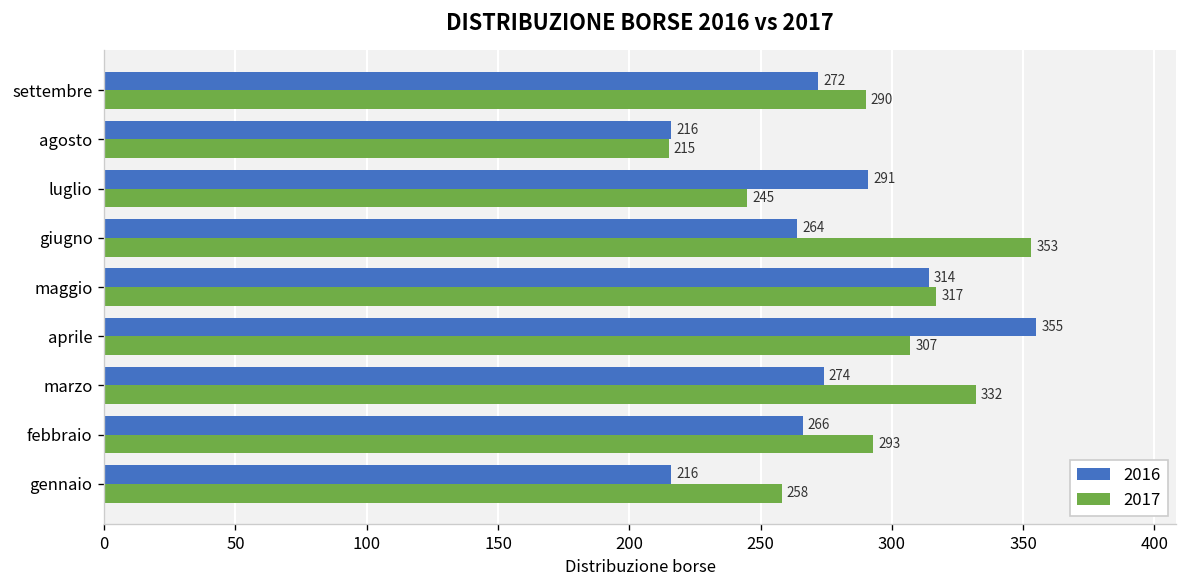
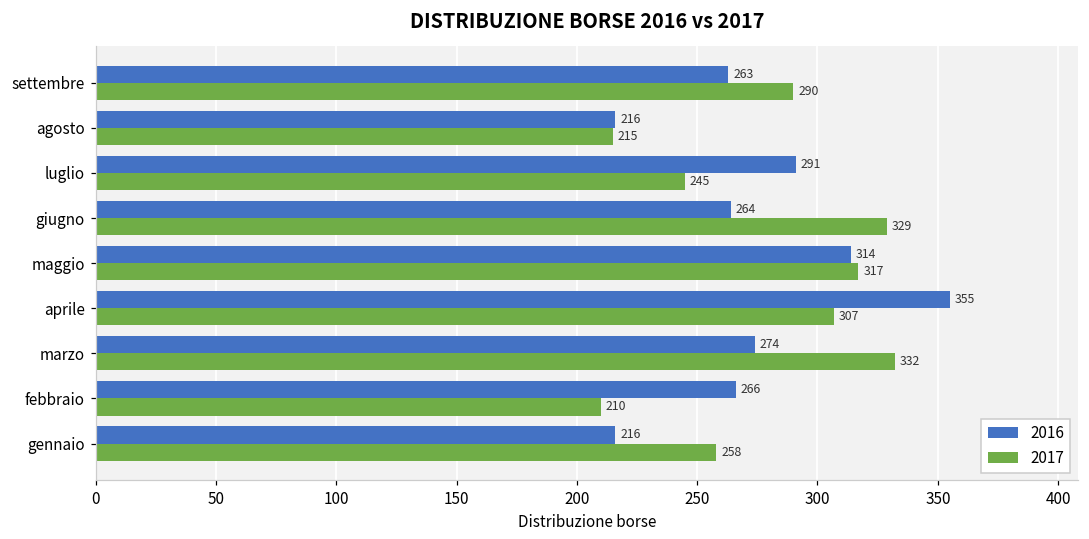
  {
    "2016": {
-     "settembre": 272,
+     "settembre": 263,
      "agosto": 216,
      "luglio": 291,
      "giugno": 264,
      "maggio": 314,
      "aprile": 355,
      "marzo": 274,
      "febbraio": 266,
      "gennaio": 216
    },
    "2017": {
      "settembre": 290,
      "agosto": 215,
      "luglio": 245,
-     "giugno": 353,
+     "giugno": 329,
      "maggio": 317,
      "aprile": 307,
      "marzo": 332,
-     "febbraio": 293,
+     "febbraio": 210,
      "gennaio": 258
    }
  }
